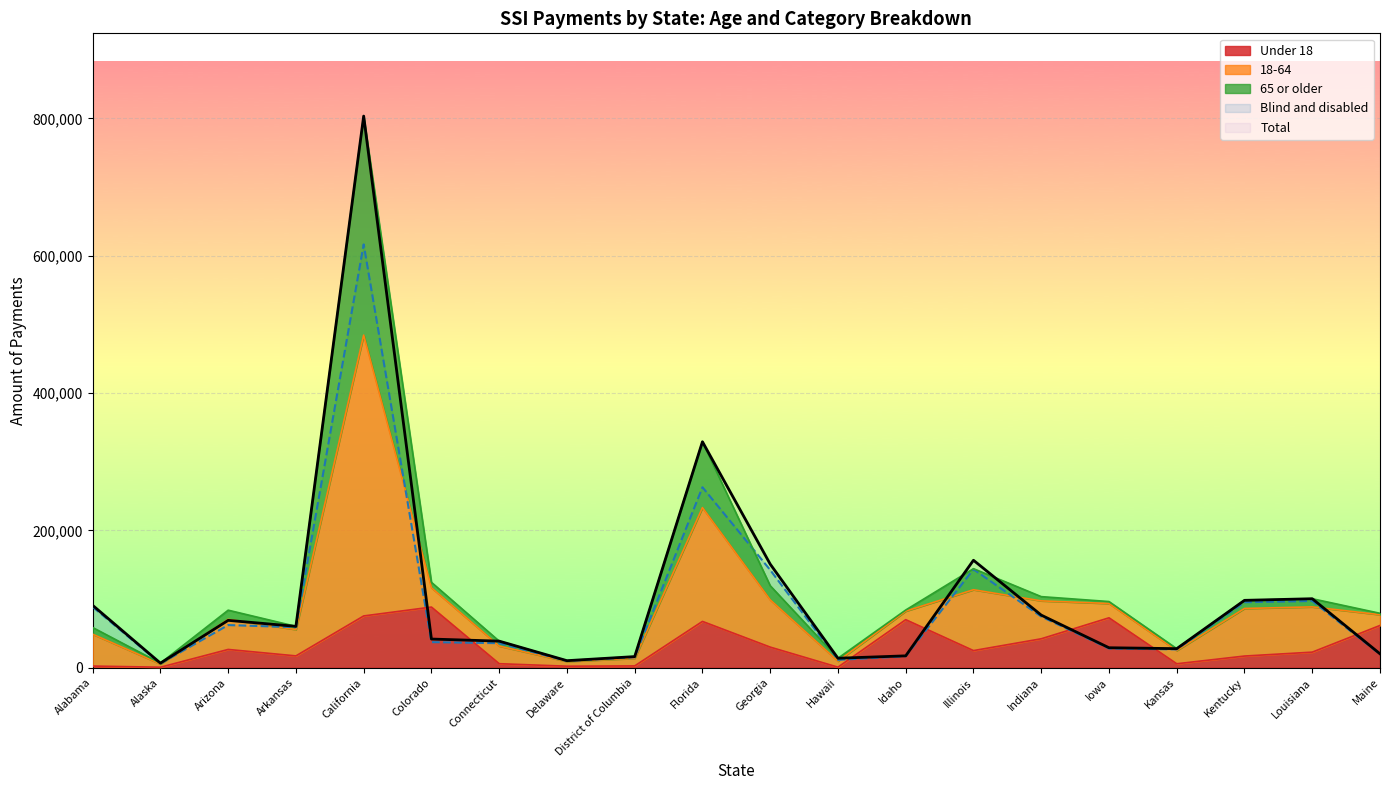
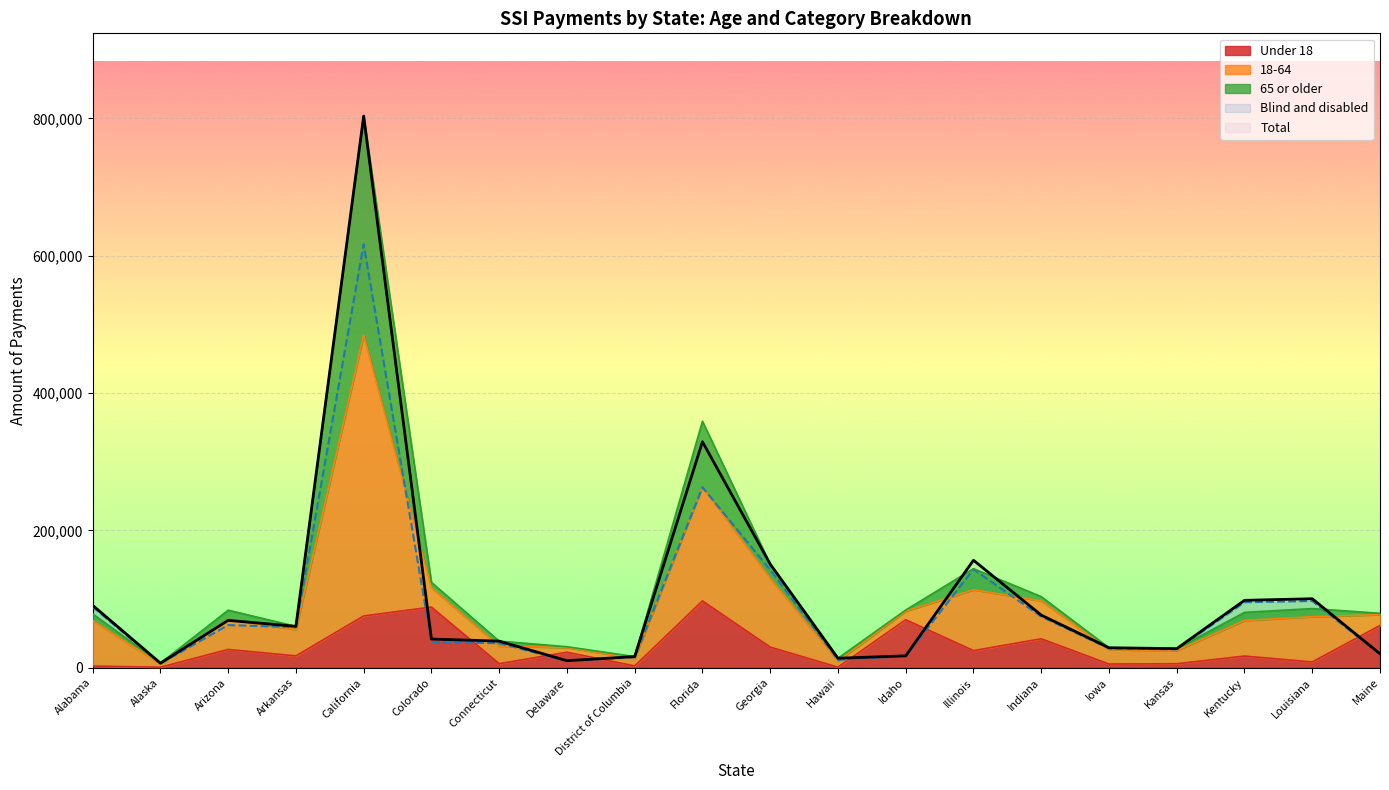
  {
    "Under 18": {
      "Alabama": "0",
      "Alaska": "0",
      "Arizona": "30,000",
      "Arkansas": "20,000",
      "California": "80,000",
      "Colorado": "90,000",
      "Connecticut": "10,000",
-     "Delaware": "0",
+     "Delaware": "20,000",
      "District of Columbia": "0",
-     "Florida": "70,000",
+     "Florida": "100,000",
      "Georgia": "30,000",
      "Hawaii": "0",
      "Idaho": "70,000",
      "Illinois": "20,000",
      "Indiana": "40,000",
-     "Iowa": "70,000",
+     "Iowa": "10,000",
      "Kansas": "10,000",
      "Kentucky": "20,000",
-     "Louisiana": "20,000",
+     "Louisiana": "10,000",
      "Maine": "60,000"
    },
    "18-64": {
-     "Alabama": "50,000",
+     "Alabama": "70,000",
      "California": "410,000",
      "Colorado": "30,000",
      "Connecticut": "30,000",
-     "Georgia": "70,000",
+     "Georgia": "100,000",
      "Illinois": "90,000",
      "Indiana": "60,000",
-     "Kentucky": "70,000",
+     "Kentucky": "50,000",
      "Louisiana": "70,000"
    },
    "65 or older": {
      "Alabama": "10,000",
      "Arizona": "10,000",
      "Colorado": "10,000",
      "Indiana": "10,000"
    }
  }
